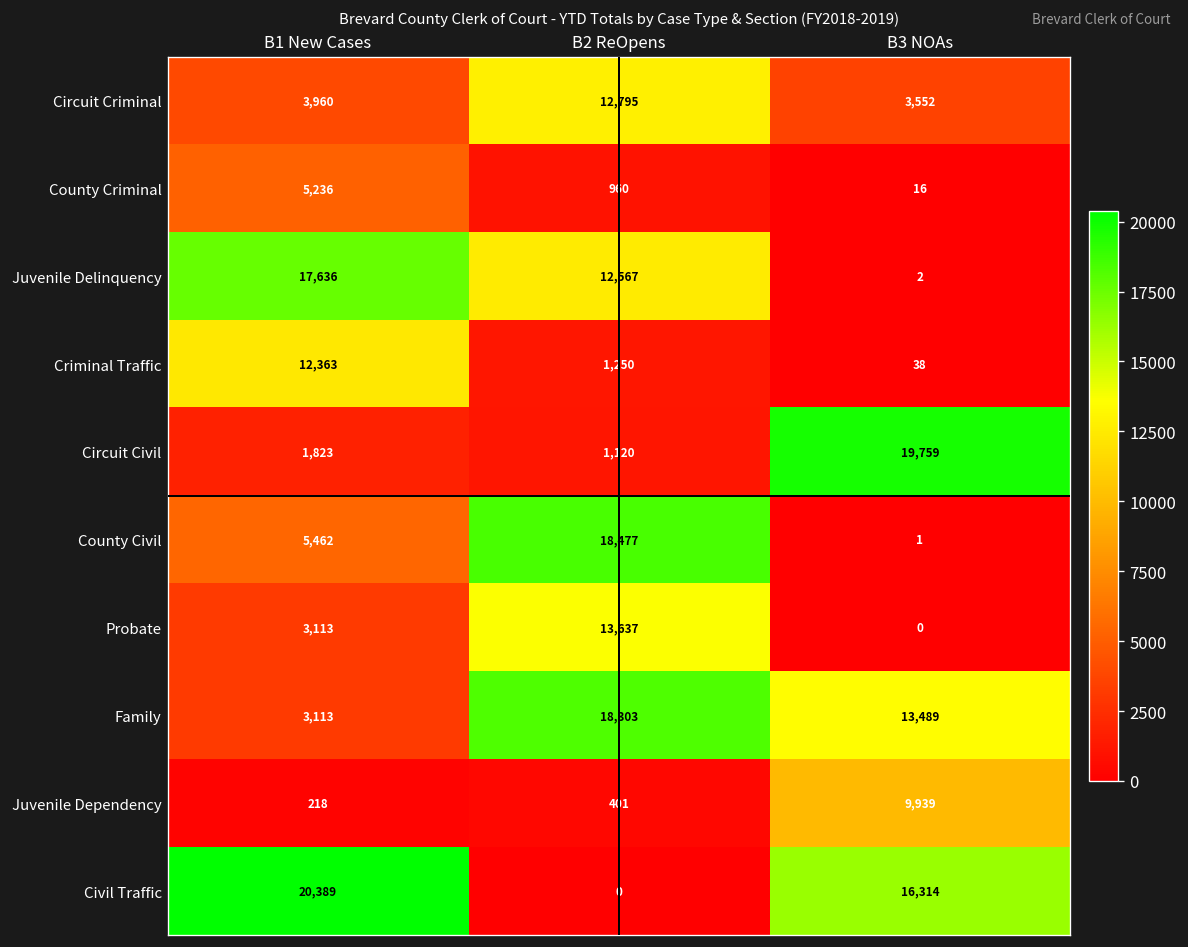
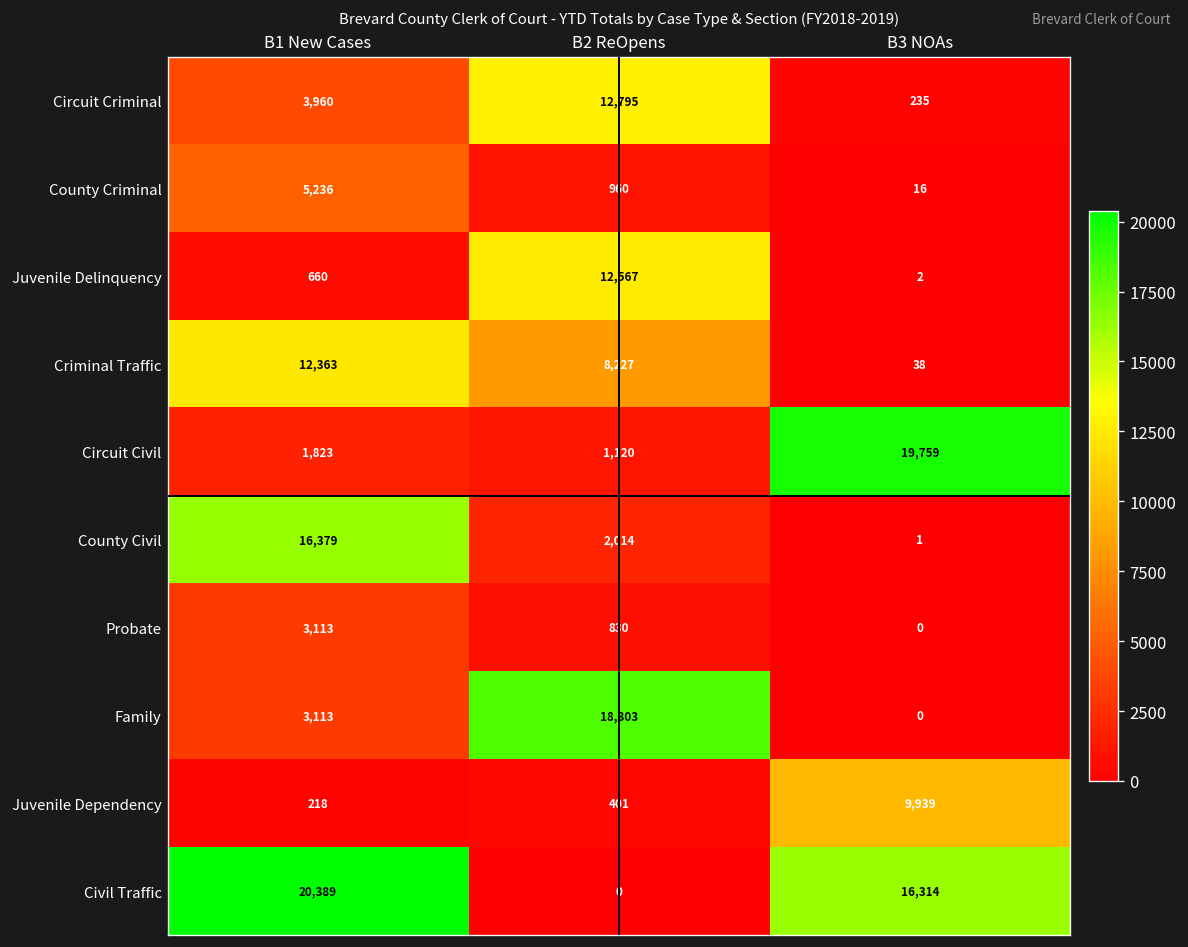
  {
    "Circuit Criminal": {
      "B1 New Cases": "3,960",
      "B2 ReOpens": "12,795",
-     "B3 NOAs": "3,552"
+     "B3 NOAs": "235"
    },
    "County Criminal": {
      "B1 New Cases": "5,236",
      "B2 ReOpens": "960",
      "B3 NOAs": "16"
    },
    "Juvenile Delinquency": {
-     "B1 New Cases": "17,636",
+     "B1 New Cases": "660",
      "B2 ReOpens": "12,567",
      "B3 NOAs": "2"
    },
    "Criminal Traffic": {
      "B1 New Cases": "12,363",
-     "B2 ReOpens": "1,250",
+     "B2 ReOpens": "8,227",
      "B3 NOAs": "38"
    },
    "Circuit Civil": {
      "B1 New Cases": "1,823",
      "B2 ReOpens": "1,120",
      "B3 NOAs": "19,759"
    },
    "County Civil": {
-     "B1 New Cases": "5,462",
-     "B2 ReOpens": "18,477",
+     "B1 New Cases": "16,379",
+     "B2 ReOpens": "2,014",
      "B3 NOAs": "1"
    },
    "Probate": {
      "B1 New Cases": "3,113",
-     "B2 ReOpens": "13,637",
+     "B2 ReOpens": "830",
      "B3 NOAs": "0"
    },
    "Family": {
      "B1 New Cases": "3,113",
      "B2 ReOpens": "18,303",
-     "B3 NOAs": "13,489"
+     "B3 NOAs": "0"
    },
    "Juvenile Dependency": {
      "B1 New Cases": "218",
      "B2 ReOpens": "401",
      "B3 NOAs": "9,939"
    },
    "Civil Traffic": {
      "B1 New Cases": "20,389",
      "B2 ReOpens": "0",
      "B3 NOAs": "16,314"
    }
  }
